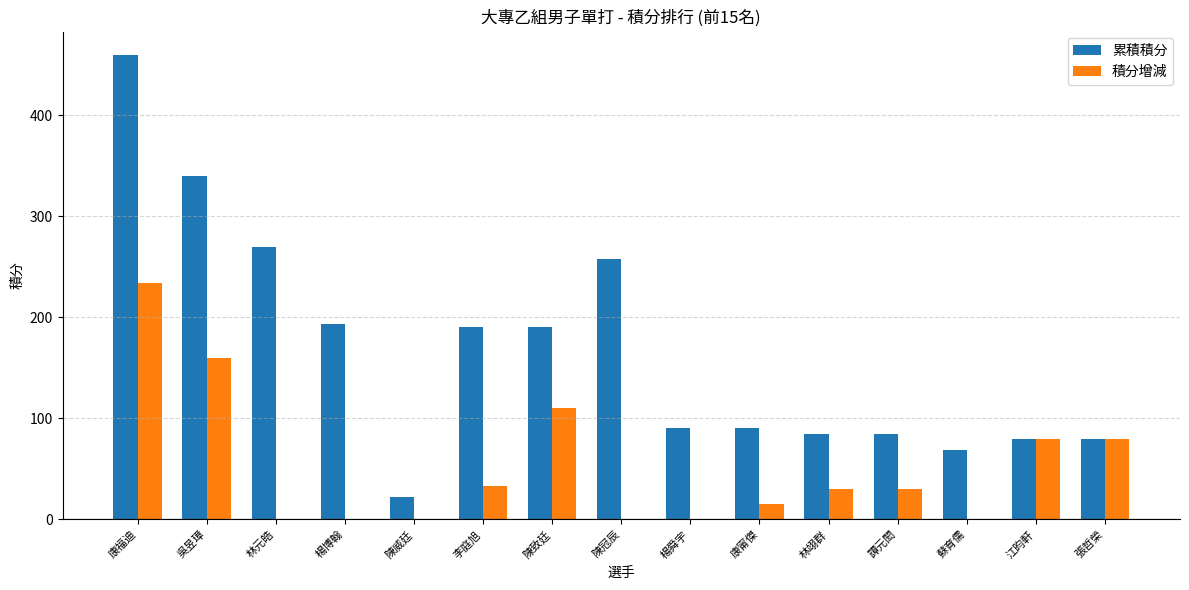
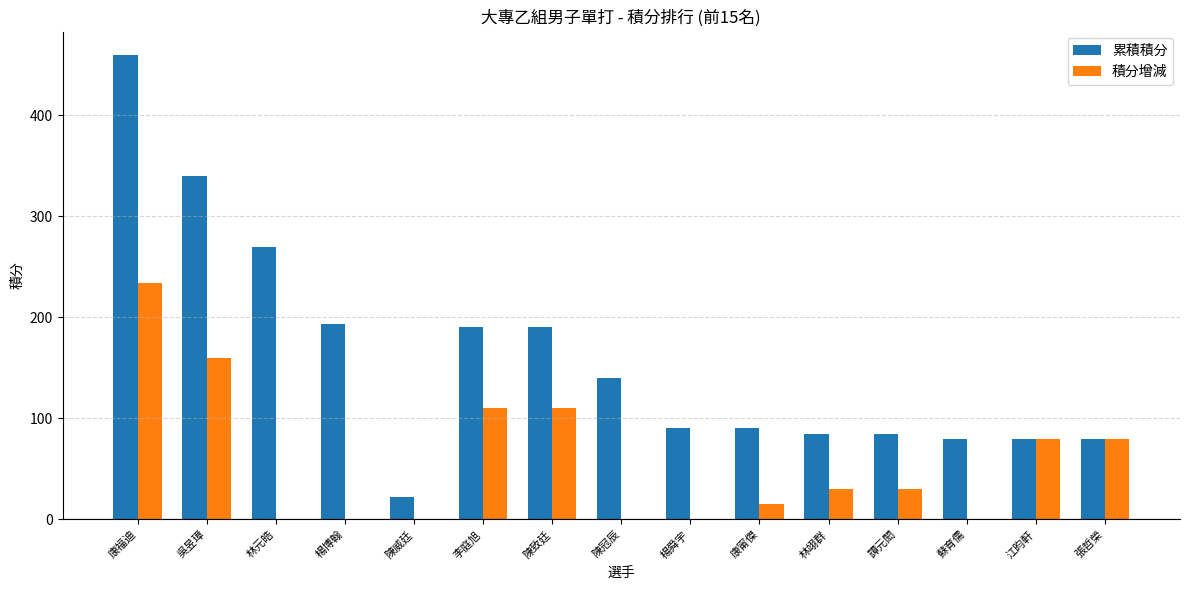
  {
    "累積積分": {
      "康福迪": 460,
      "吳昱璋": 340,
      "林元皓": 270,
      "楊博翰": 193,
      "陳威廷": 22,
      "李庭旭": 190,
      "陳致廷": 190,
-     "陳冠辰": 258,
+     "陳冠辰": 140,
      "楊舜宇": 90,
      "康甯傑": 90,
      "林翊群": 85,
      "譚元閎": 85,
-     "蘇育儒": 69,
+     "蘇育儒": 80,
      "江昀軒": 80,
      "張哲榮": 80
    },
    "積分增減": {
      "康福迪": 234,
      "吳昱璋": 160,
      "林元皓": 0,
      "楊博翰": 0,
      "陳威廷": 0,
-     "李庭旭": 33,
+     "李庭旭": 110,
      "陳致廷": 110,
      "陳冠辰": 0,
      "楊舜宇": 0,
      "康甯傑": 15,
      "林翊群": 30,
      "譚元閎": 30,
      "蘇育儒": 0,
      "江昀軒": 80,
      "張哲榮": 80
    }
  }
